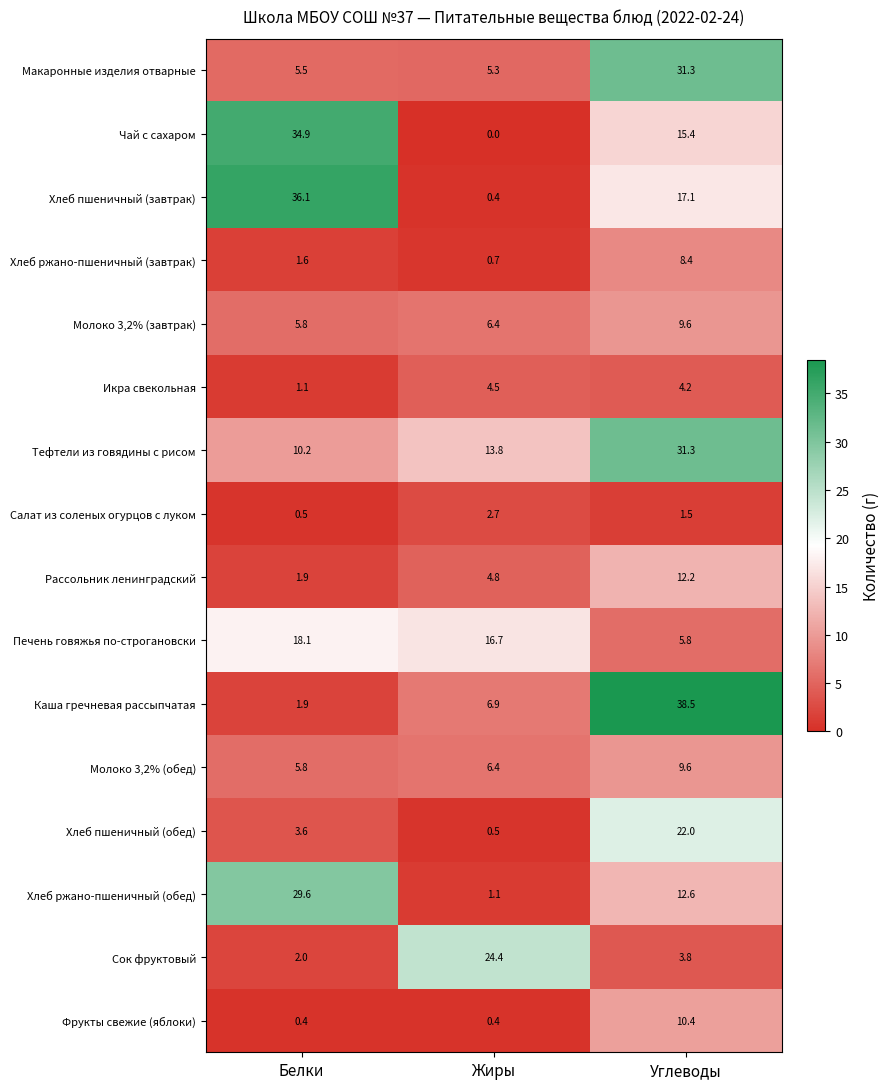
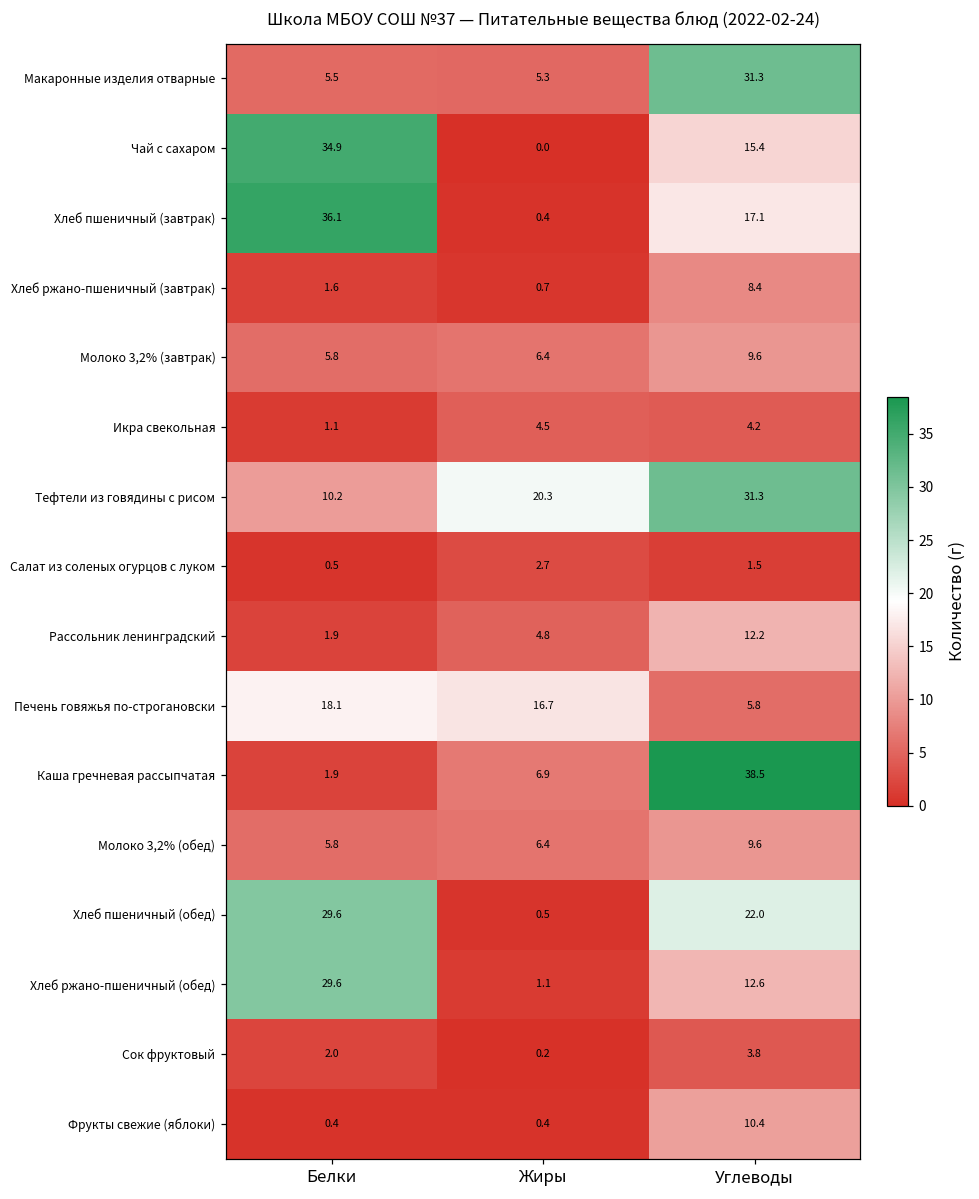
  {
    "Макаронные изделия отварные": {
      "Белки": 5.5,
      "Жиры": 5.3,
      "Углеводы": 31.3
    },
    "Чай с сахаром": {
      "Белки": 34.9,
      "Жиры": 0.0,
      "Углеводы": 15.4
    },
    "Хлеб пшеничный (завтрак)": {
      "Белки": 36.1,
      "Жиры": 0.4,
      "Углеводы": 17.1
    },
    "Хлеб ржано-пшеничный (завтрак)": {
      "Белки": 1.6,
      "Жиры": 0.7,
      "Углеводы": 8.4
    },
    "Молоко 3,2% (завтрак)": {
      "Белки": 5.8,
      "Жиры": 6.4,
      "Углеводы": 9.6
    },
    "Икра свекольная": {
      "Белки": 1.1,
      "Жиры": 4.5,
      "Углеводы": 4.2
    },
    "Тефтели из говядины с рисом": {
      "Белки": 10.2,
-     "Жиры": 13.8,
+     "Жиры": 20.3,
      "Углеводы": 31.3
    },
    "Салат из соленых огурцов с луком": {
      "Белки": 0.5,
      "Жиры": 2.7,
      "Углеводы": 1.5
    },
    "Рассольник ленинградский": {
      "Белки": 1.9,
      "Жиры": 4.8,
      "Углеводы": 12.2
    },
    "Печень говяжья по-строгановски": {
      "Белки": 18.1,
      "Жиры": 16.7,
      "Углеводы": 5.8
    },
    "Каша гречневая рассыпчатая": {
      "Белки": 1.9,
      "Жиры": 6.9,
      "Углеводы": 38.5
    },
    "Молоко 3,2% (обед)": {
      "Белки": 5.8,
      "Жиры": 6.4,
      "Углеводы": 9.6
    },
    "Хлеб пшеничный (обед)": {
-     "Белки": 3.6,
+     "Белки": 29.6,
      "Жиры": 0.5,
      "Углеводы": 22.0
    },
    "Хлеб ржано-пшеничный (обед)": {
      "Белки": 29.6,
      "Жиры": 1.1,
      "Углеводы": 12.6
    },
    "Сок фруктовый": {
      "Белки": 2.0,
-     "Жиры": 24.4,
+     "Жиры": 0.2,
      "Углеводы": 3.8
    },
    "Фрукты свежие (яблоки)": {
      "Белки": 0.4,
      "Жиры": 0.4,
      "Углеводы": 10.4
    }
  }
